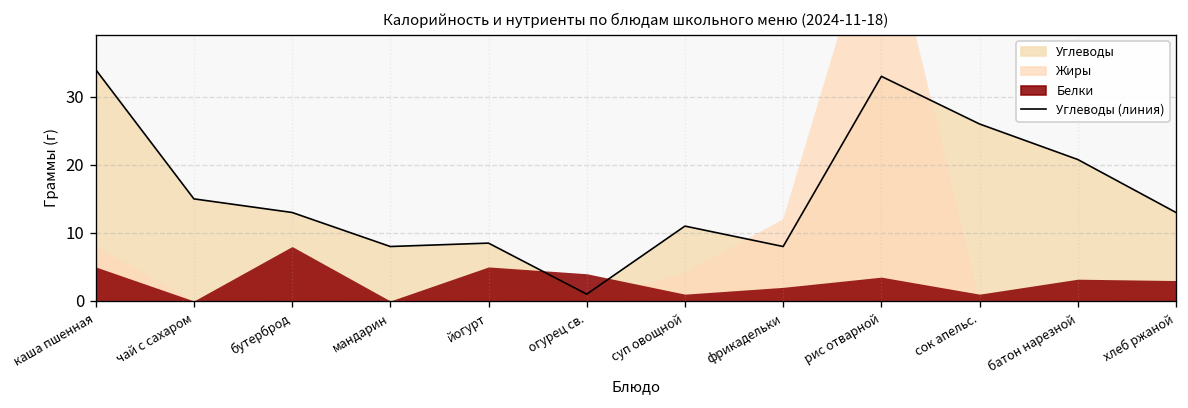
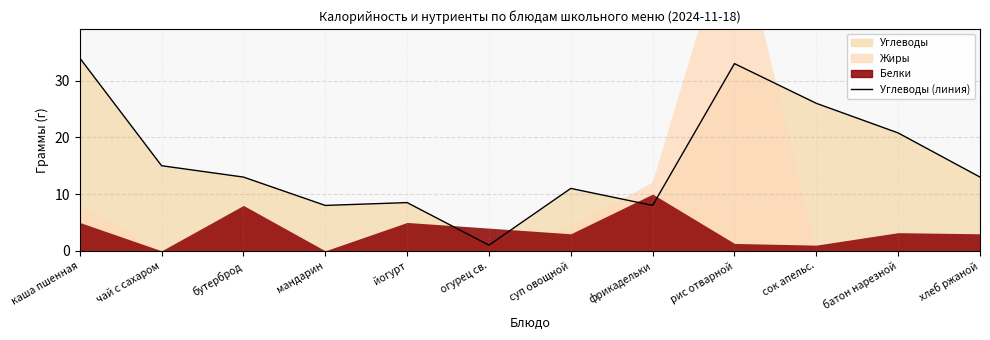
  {
    "Белки": {
      "каша пшенная": 5,
      "бутерброд": 8,
      "йогурт": 5,
      "огурец св.": 4,
-     "суп овощной": 1,
-     "фрикадельки": 2,
-     "рис отварной": 4,
+     "суп овощной": 3,
+     "фрикадельки": 10,
+     "рис отварной": 1,
      "сок апельс.": 1,
      "батон нарезной": 3,
      "хлеб ржаной": 3
    }
  }
